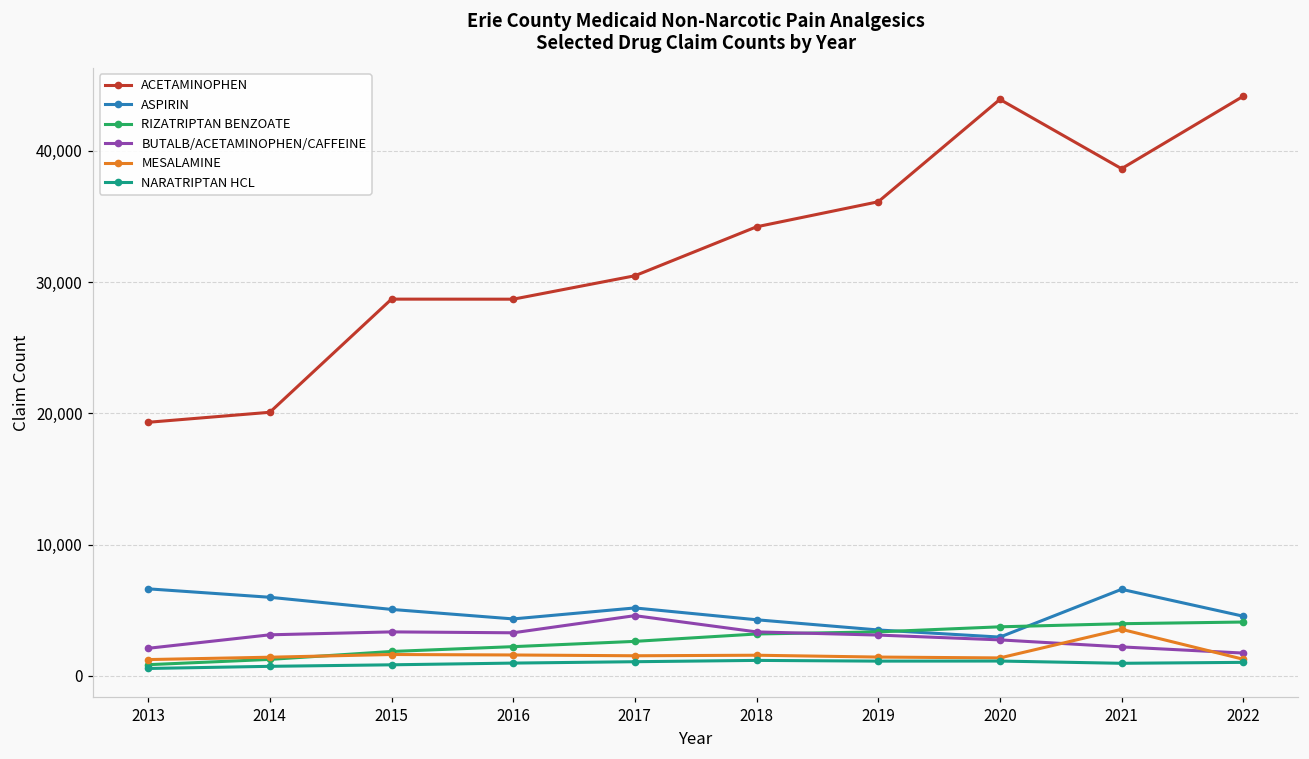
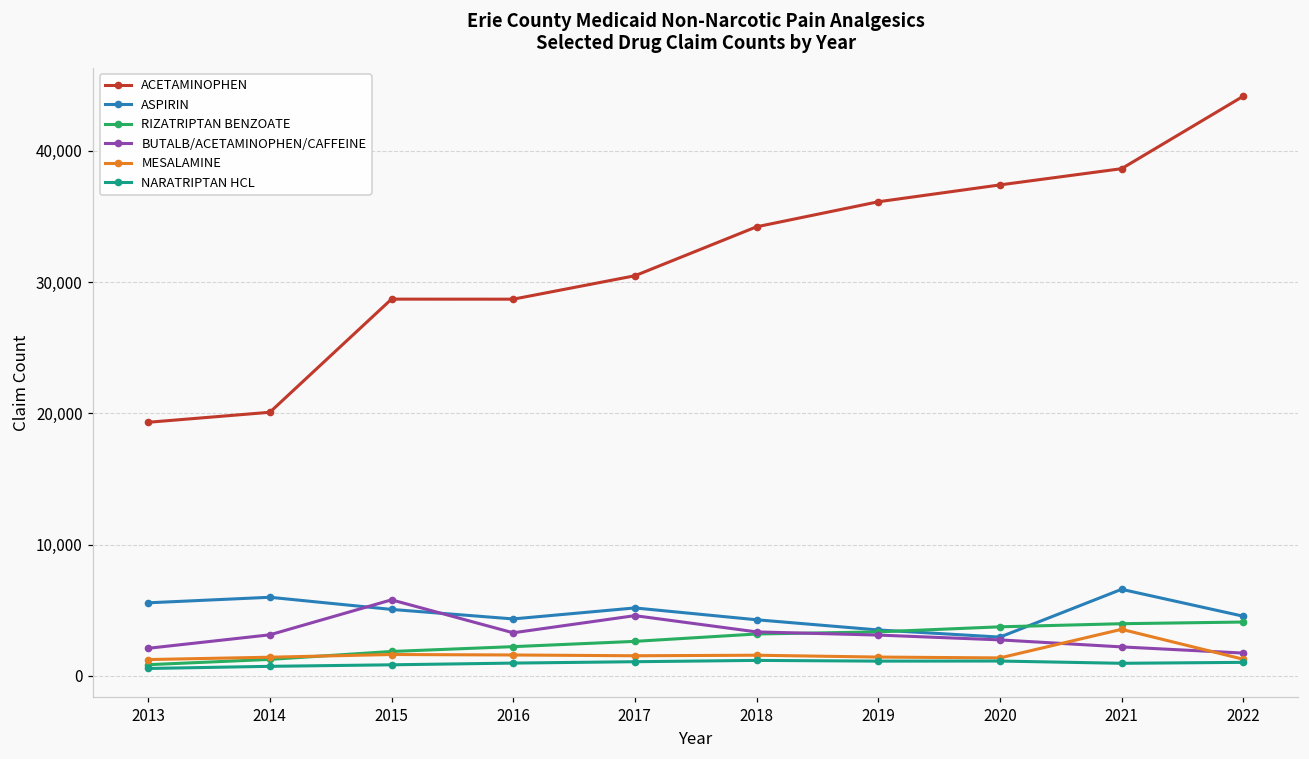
  {
    "ACETAMINOPHEN": {
      "2013": "19,300",
      "2014": "20,100",
      "2015": "28,700",
      "2016": "28,700",
      "2017": "30,500",
      "2018": "34,200",
      "2019": "36,100",
-     "2020": "43,900",
+     "2020": "37,400",
      "2021": "38,600",
      "2022": "44,200"
    },
    "ASPIRIN": {
-     "2013": "6,600",
+     "2013": "5,600",
      "2014": "6,000",
      "2015": "5,100",
      "2016": "4,300",
      "2017": "5,200",
      "2018": "4,300",
      "2021": "6,600",
      "2022": "4,500"
    },
    "BUTALB/ACETAMINOPHEN/CAFFEINE": {
      "2013": "2,100",
      "2014": "3,100",
-     "2015": "3,300",
+     "2015": "5,800",
      "2016": "3,300",
      "2017": "4,600",
      "2019": "3,100",
      "2021": "2,200",
      "2022": "1,700"
    },
    "MESALAMINE": {
      "2013": "1,200",
      "2015": "1,600",
      "2016": "1,600",
      "2017": "1,500",
      "2018": "1,600",
      "2019": "1,400",
      "2020": "1,400",
      "2021": "3,500",
      "2022": "1,300"
    }
  }
